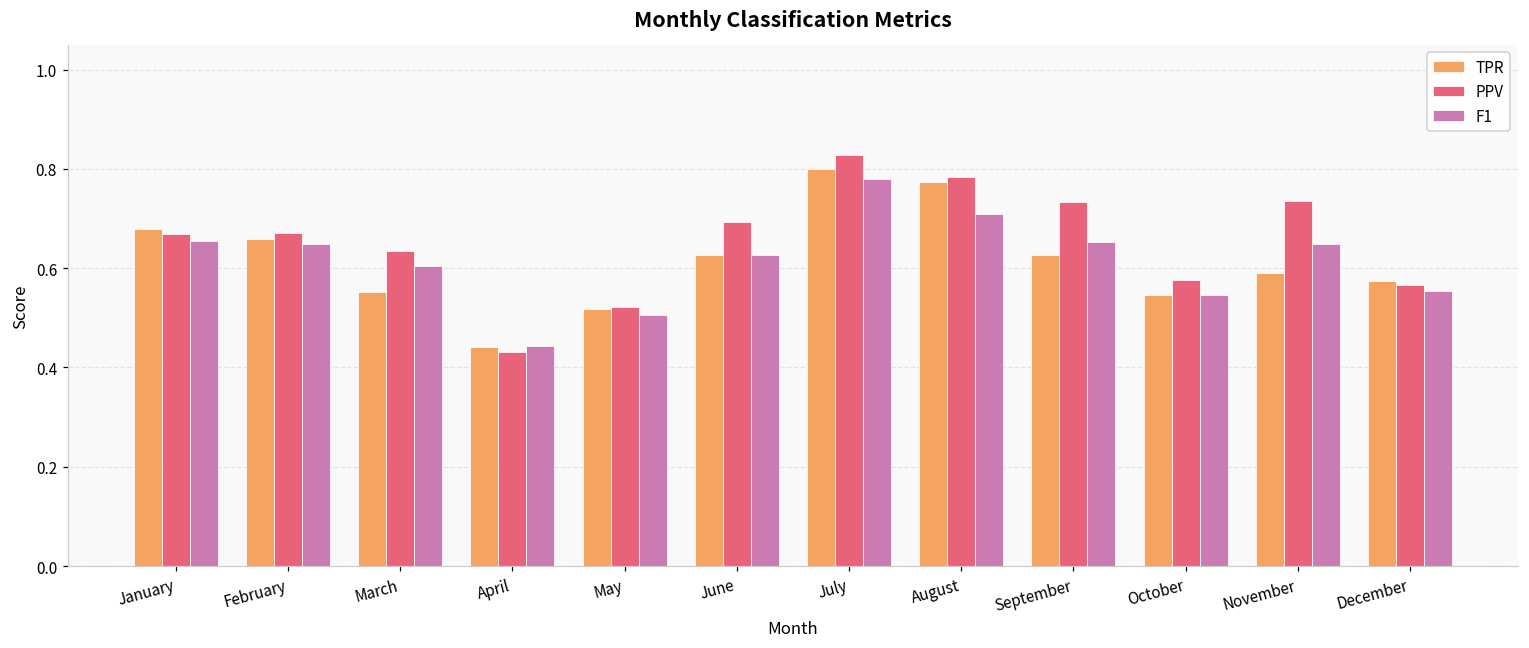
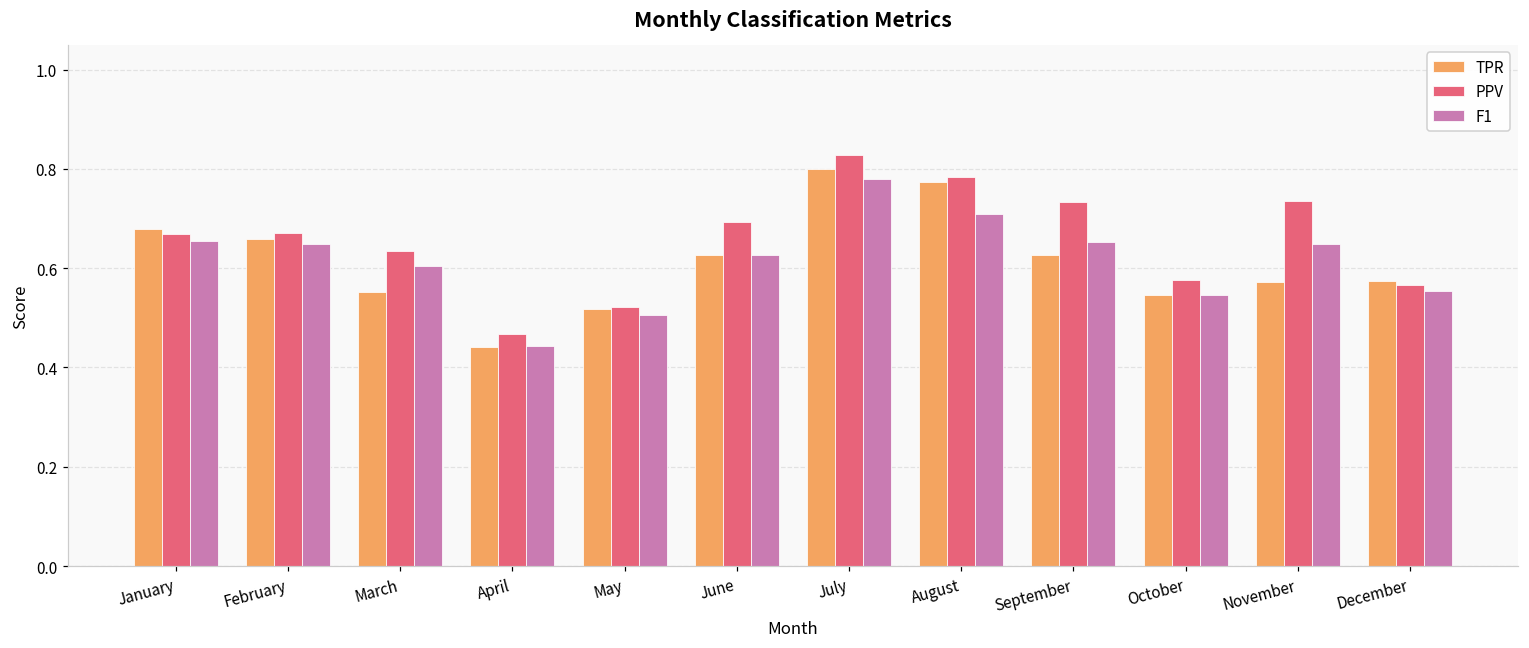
  {
    "TPR": {
      "January": 0.68,
      "February": 0.66,
      "March": 0.55,
      "April": 0.44,
      "May": 0.52,
      "June": 0.63,
      "July": 0.80,
      "August": 0.77,
      "September": 0.63,
      "October": 0.55,
-     "November": 0.59,
+     "November": 0.57,
      "December": 0.58
    },
    "PPV": {
      "January": 0.67,
      "February": 0.67,
      "March": 0.63,
-     "April": 0.43,
+     "April": 0.47,
      "May": 0.52,
      "June": 0.69,
      "July": 0.83,
      "August": 0.78,
      "September": 0.73,
      "October": 0.58,
      "November": 0.74,
      "December": 0.57
    },
    "F1": {
      "January": 0.66,
      "February": 0.65,
      "March": 0.60,
      "April": 0.44,
      "May": 0.51,
      "June": 0.63,
      "July": 0.78,
      "August": 0.71,
      "September": 0.65,
      "October": 0.55,
      "November": 0.65,
      "December": 0.55
    }
  }
